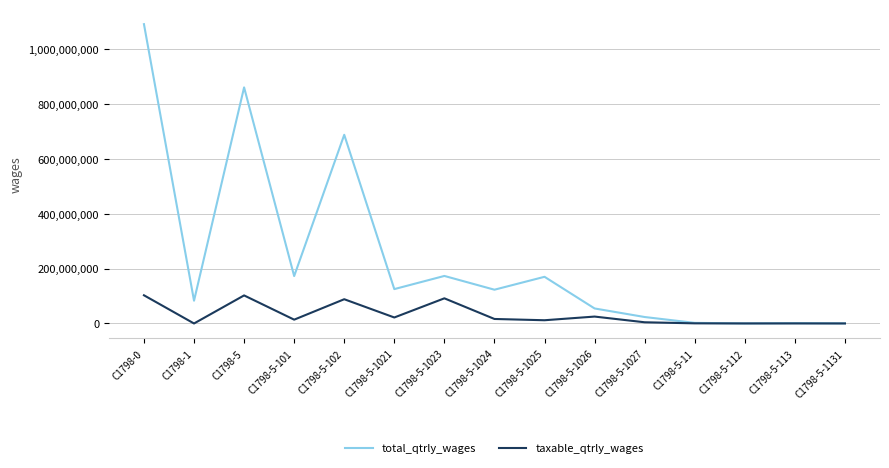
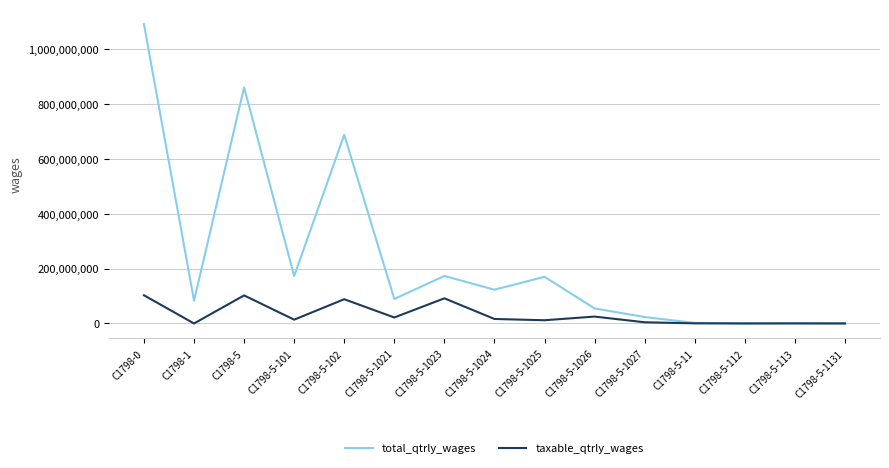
  {
    "total_qtrly_wages": {
      "C1798-0": "1,090,000,000",
      "C1798-1": "80,000,000",
      "C1798-5": "860,000,000",
      "C1798-5-101": "170,000,000",
      "C1798-5-102": "690,000,000",
-     "C1798-5-1021": "130,000,000",
+     "C1798-5-1021": "90,000,000",
      "C1798-5-1023": "170,000,000",
      "C1798-5-1024": "120,000,000",
      "C1798-5-1025": "170,000,000",
      "C1798-5-1026": "50,000,000",
      "C1798-5-1027": "20,000,000"
    },
    "taxable_qtrly_wages": {
      "C1798-0": "100,000,000",
      "C1798-1": "0",
      "C1798-5": "100,000,000",
      "C1798-5-101": "10,000,000",
      "C1798-5-102": "90,000,000",
      "C1798-5-1021": "20,000,000",
      "C1798-5-1023": "90,000,000",
      "C1798-5-1024": "20,000,000",
      "C1798-5-1025": "10,000,000",
      "C1798-5-1026": "30,000,000",
      "C1798-5-1027": "0"
    }
  }
